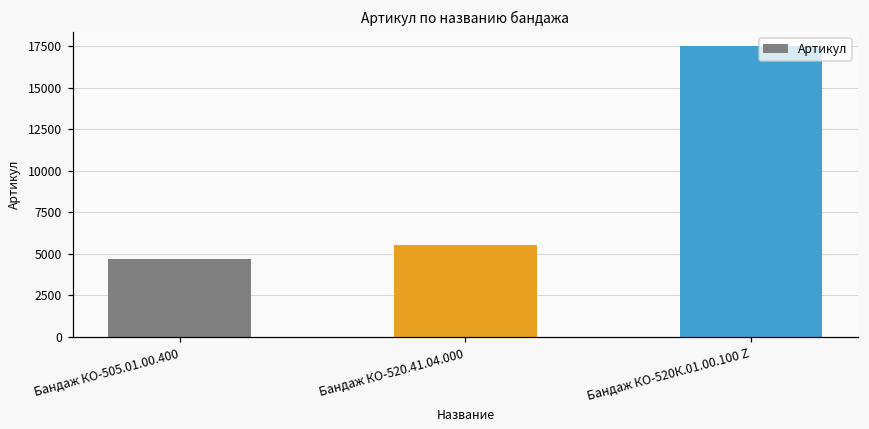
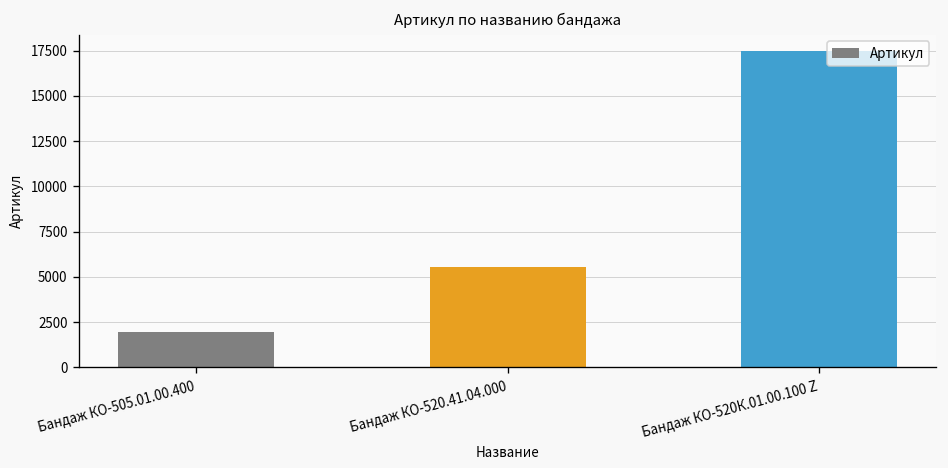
  {
-   "Бандаж КО-505.01.00.400": 4700,
+   "Бандаж КО-505.01.00.400": 1900,
    "Бандаж КО-520.41.04.000": 5500,
    "Бандаж КО-520К.01.00.100 Z": 17500
  }
